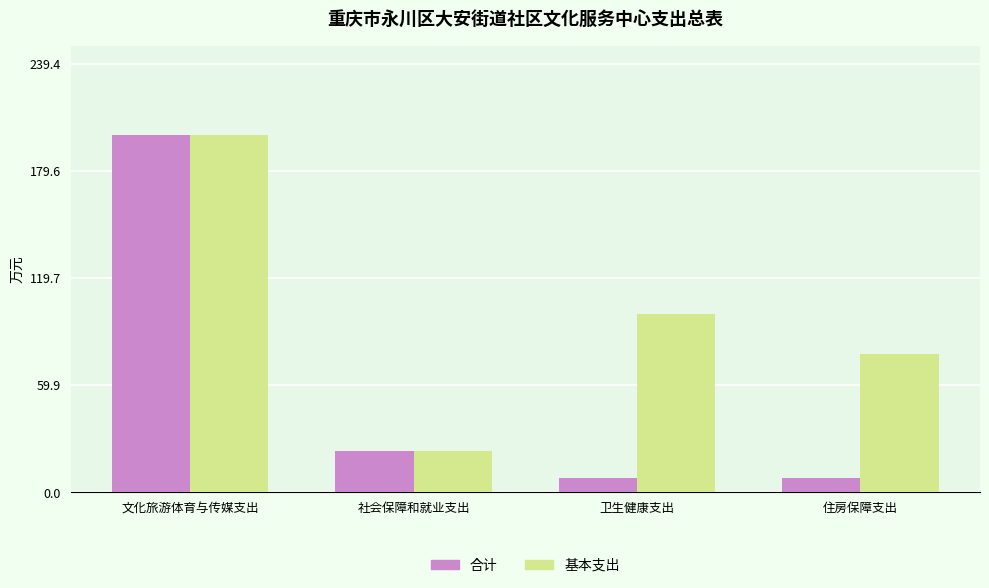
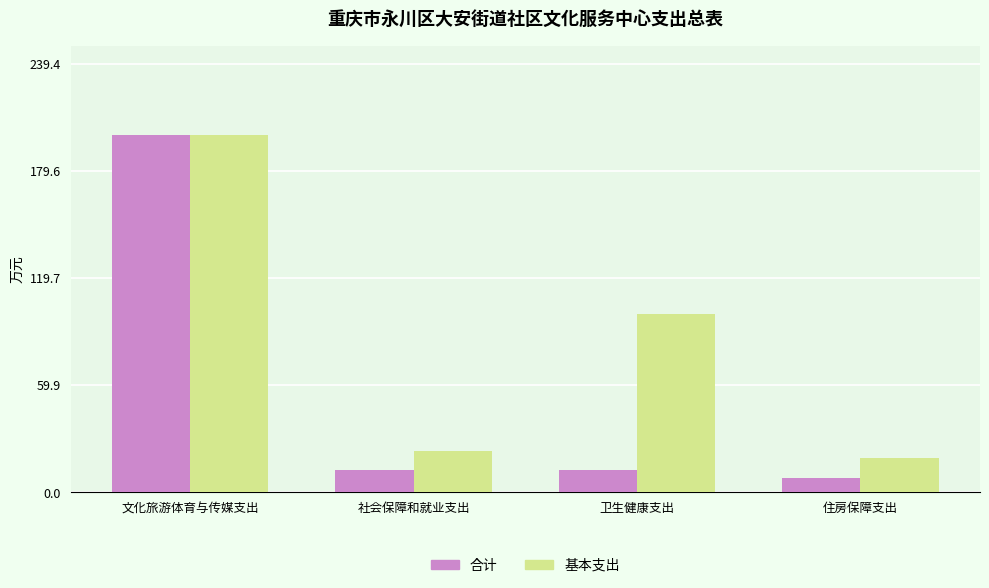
  {
    "合计": {
      "文化旅游体育与传媒支出": 200,
-     "社会保障和就业支出": 23,
-     "卫生健康支出": 8,
+     "社会保障和就业支出": 12,
+     "卫生健康支出": 13,
      "住房保障支出": 8
    },
    "基本支出": {
      "文化旅游体育与传媒支出": 200,
      "社会保障和就业支出": 23,
      "卫生健康支出": 100,
-     "住房保障支出": 77
+     "住房保障支出": 19
    }
  }
